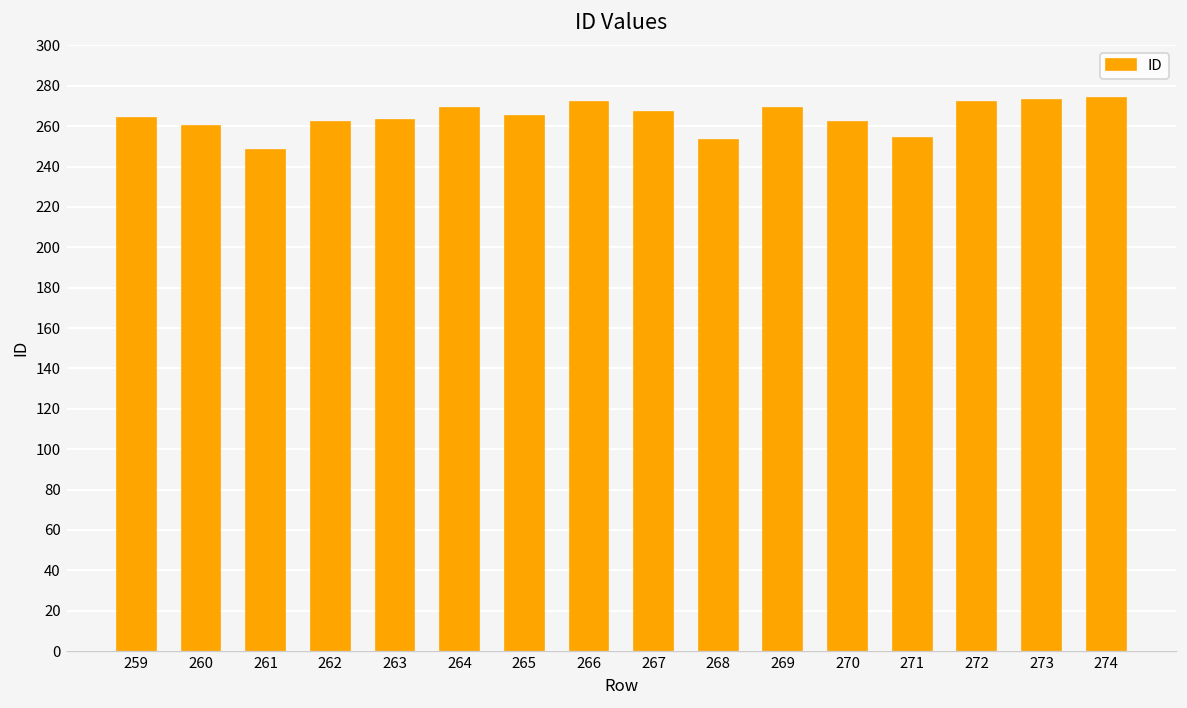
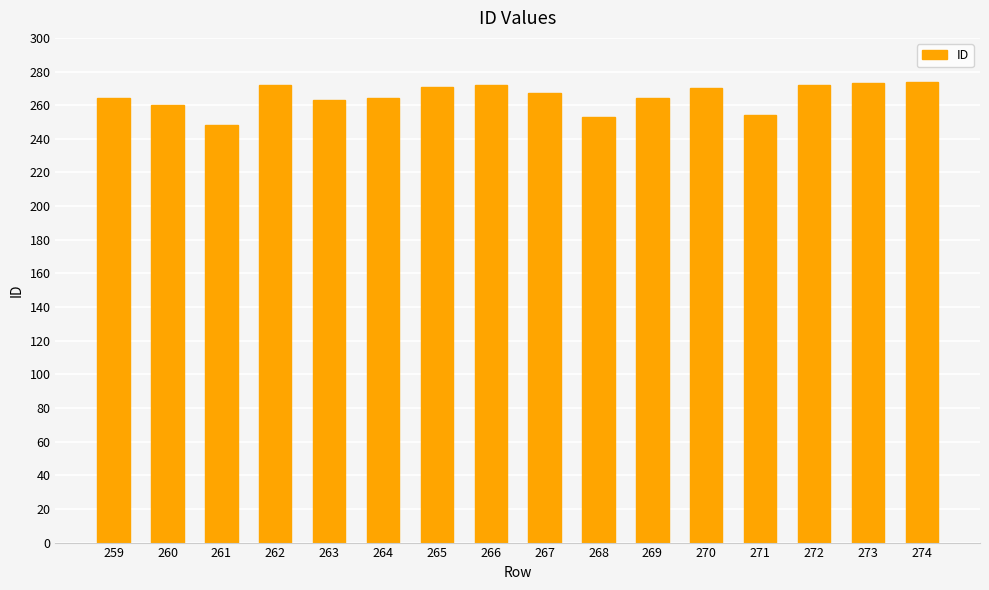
  {
    "259": 264,
    "260": 260,
    "261": 248,
-   "262": 262,
+   "262": 272,
    "263": 263,
-   "264": 269,
-   "265": 265,
+   "264": 264,
+   "265": 271,
    "266": 272,
    "267": 267,
    "268": 253,
-   "269": 269,
-   "270": 262,
+   "269": 264,
+   "270": 270,
    "271": 254,
    "272": 272,
    "273": 273,
    "274": 274
  }
